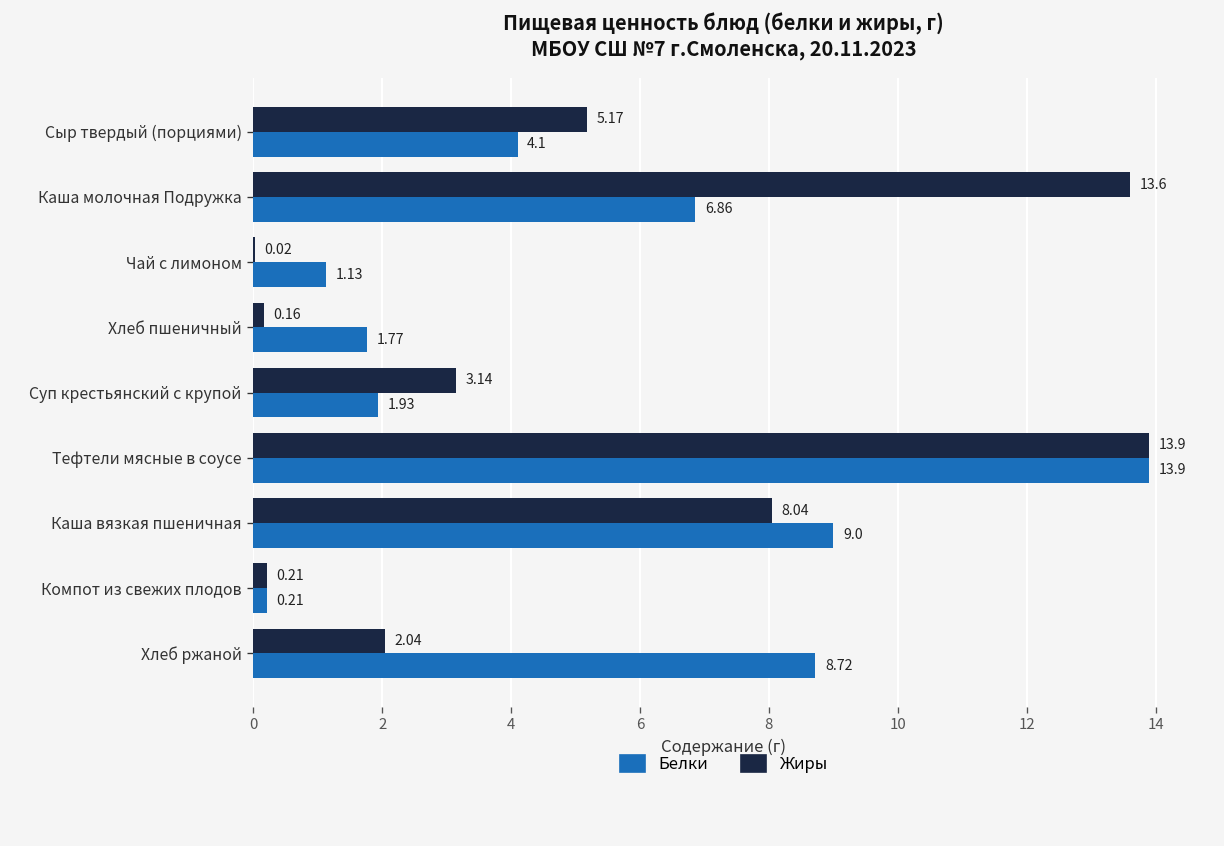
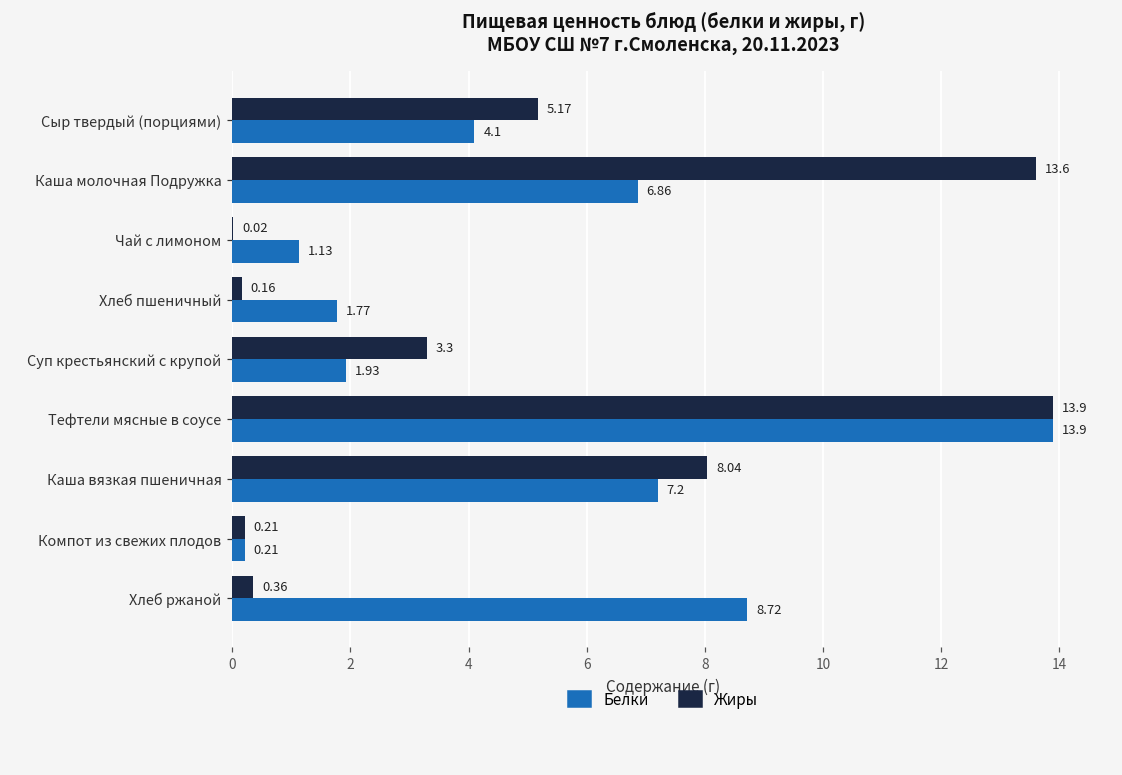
  {
    "Белки": {
      "Сыр твердый (порциями)": 4.1,
      "Каша молочная Подружка": 6.86,
      "Чай с лимоном": 1.13,
      "Хлеб пшеничный": 1.77,
      "Суп крестьянский с крупой": 1.93,
      "Тефтели мясные в соусе": 13.9,
-     "Каша вязкая пшеничная": 9.0,
+     "Каша вязкая пшеничная": 7.2,
      "Компот из свежих плодов": 0.21,
      "Хлеб ржаной": 8.72
    },
    "Жиры": {
      "Сыр твердый (порциями)": 5.17,
      "Каша молочная Подружка": 13.6,
      "Чай с лимоном": 0.02,
      "Хлеб пшеничный": 0.16,
-     "Суп крестьянский с крупой": 3.14,
+     "Суп крестьянский с крупой": 3.3,
      "Тефтели мясные в соусе": 13.9,
      "Каша вязкая пшеничная": 8.04,
      "Компот из свежих плодов": 0.21,
-     "Хлеб ржаной": 2.04
+     "Хлеб ржаной": 0.36
    }
  }
